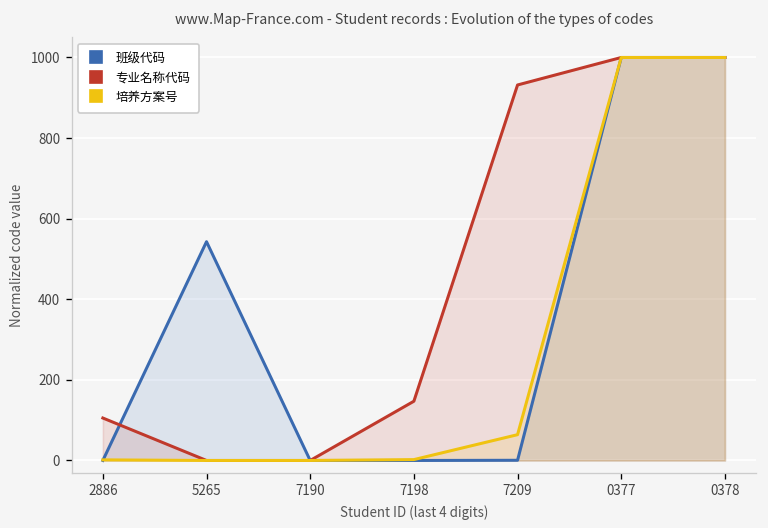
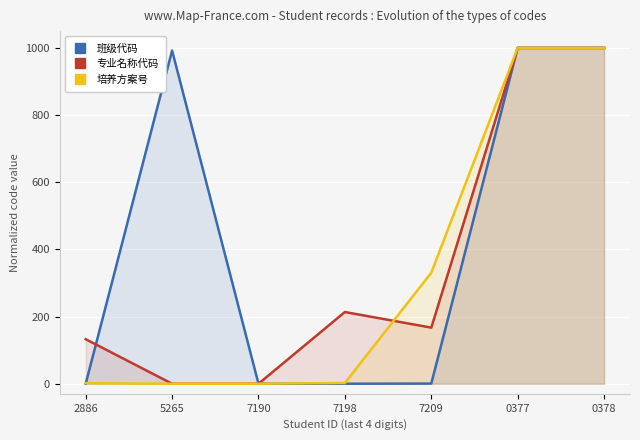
  {
    "班级代码": {
-     "5265": 540,
+     "5265": 990,
      "7209": 0
    },
    "专业名称代码": {
-     "2886": 110,
-     "7198": 150,
-     "7209": 930
+     "2886": 130,
+     "7198": 210,
+     "7209": 170
    },
    "培养方案号": {
-     "7209": 60
+     "7209": 330
    }
  }
